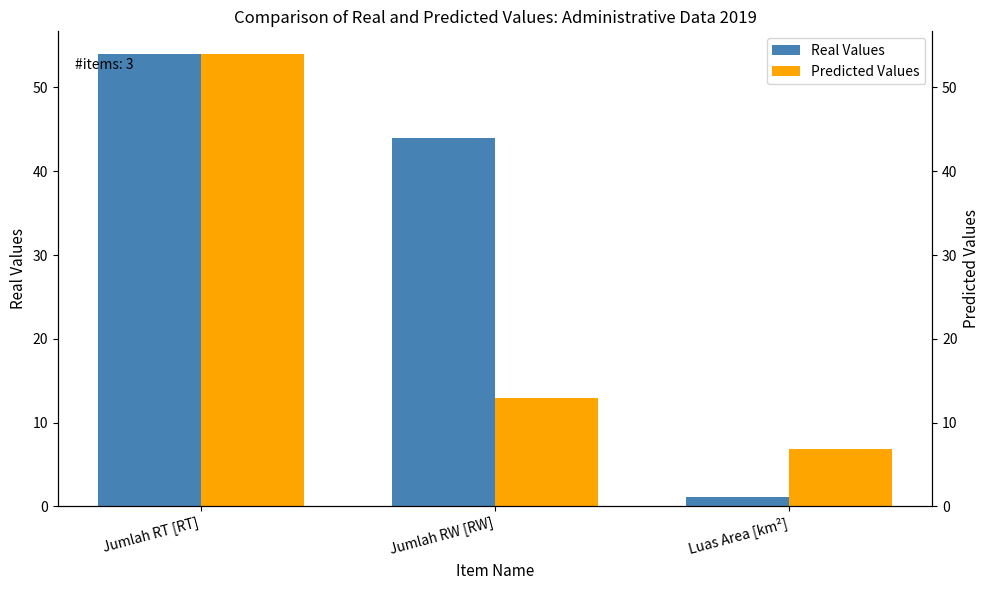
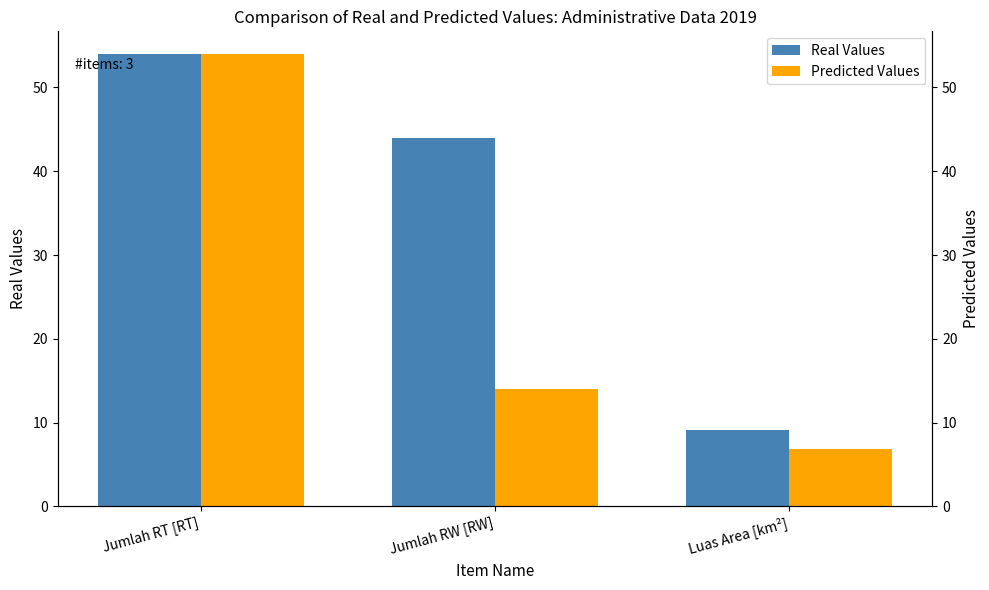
  {
    "Real Values": {
      "Jumlah RW [RW]": 44,
-     "Luas Area [km²]": 1
+     "Luas Area [km²]": 9
    },
    "Predicted Values": {
      "Jumlah RT [RT]": 54,
-     "Jumlah RW [RW]": 13,
+     "Jumlah RW [RW]": 14,
      "Luas Area [km²]": 7
    }
  }
